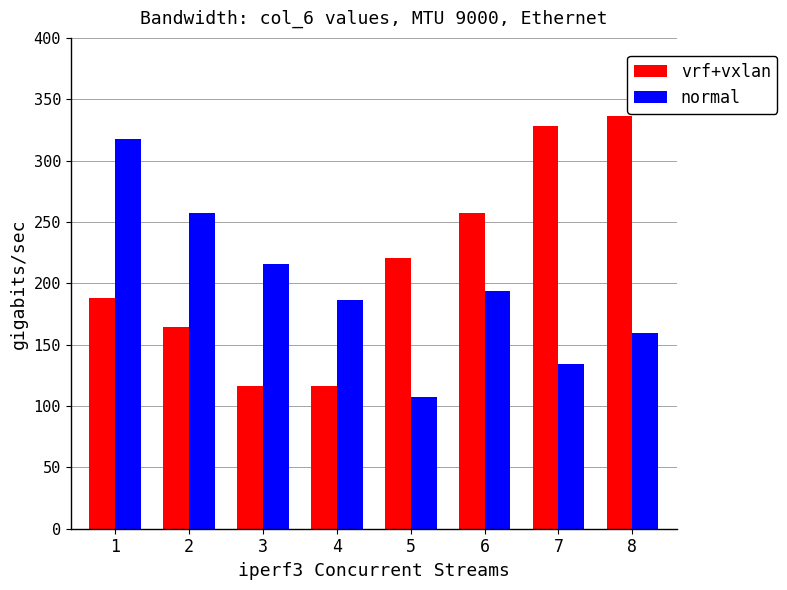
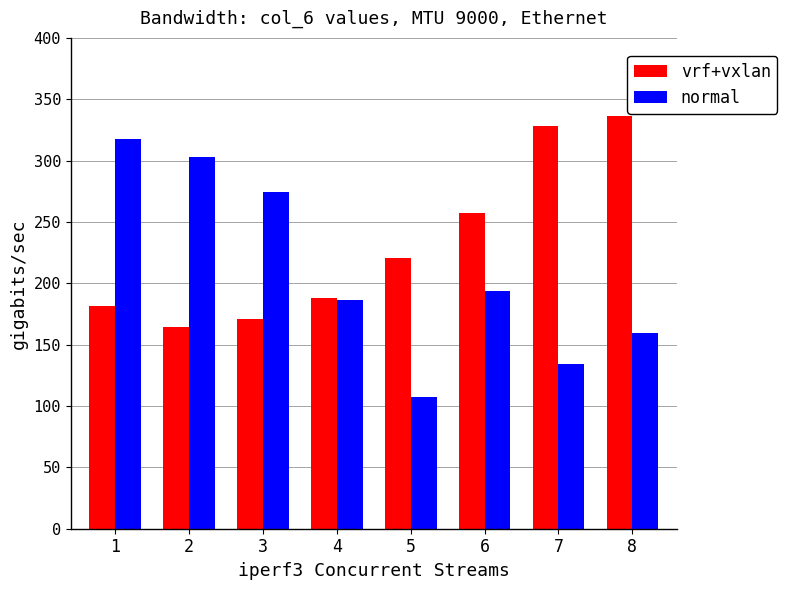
  {
    "vrf+vxlan": {
-     "1": 188,
+     "1": 181,
      "2": 164,
-     "3": 116,
-     "4": 116,
+     "3": 171,
+     "4": 188,
      "5": 221,
      "6": 257,
      "7": 328,
      "8": 336
    },
    "normal": {
      "1": 318,
-     "2": 257,
-     "3": 216,
+     "2": 303,
+     "3": 275,
      "4": 186,
      "5": 107,
      "6": 193,
      "7": 134,
      "8": 159
    }
  }
